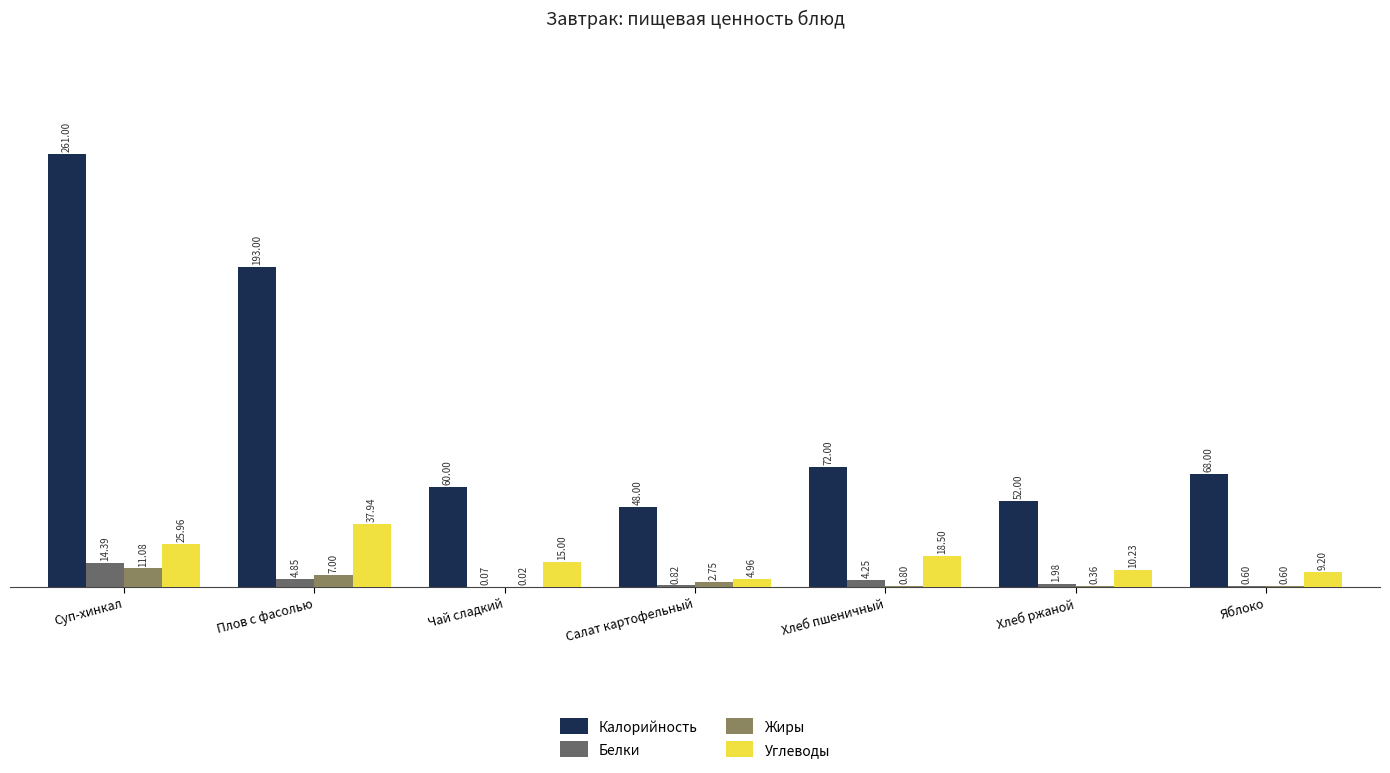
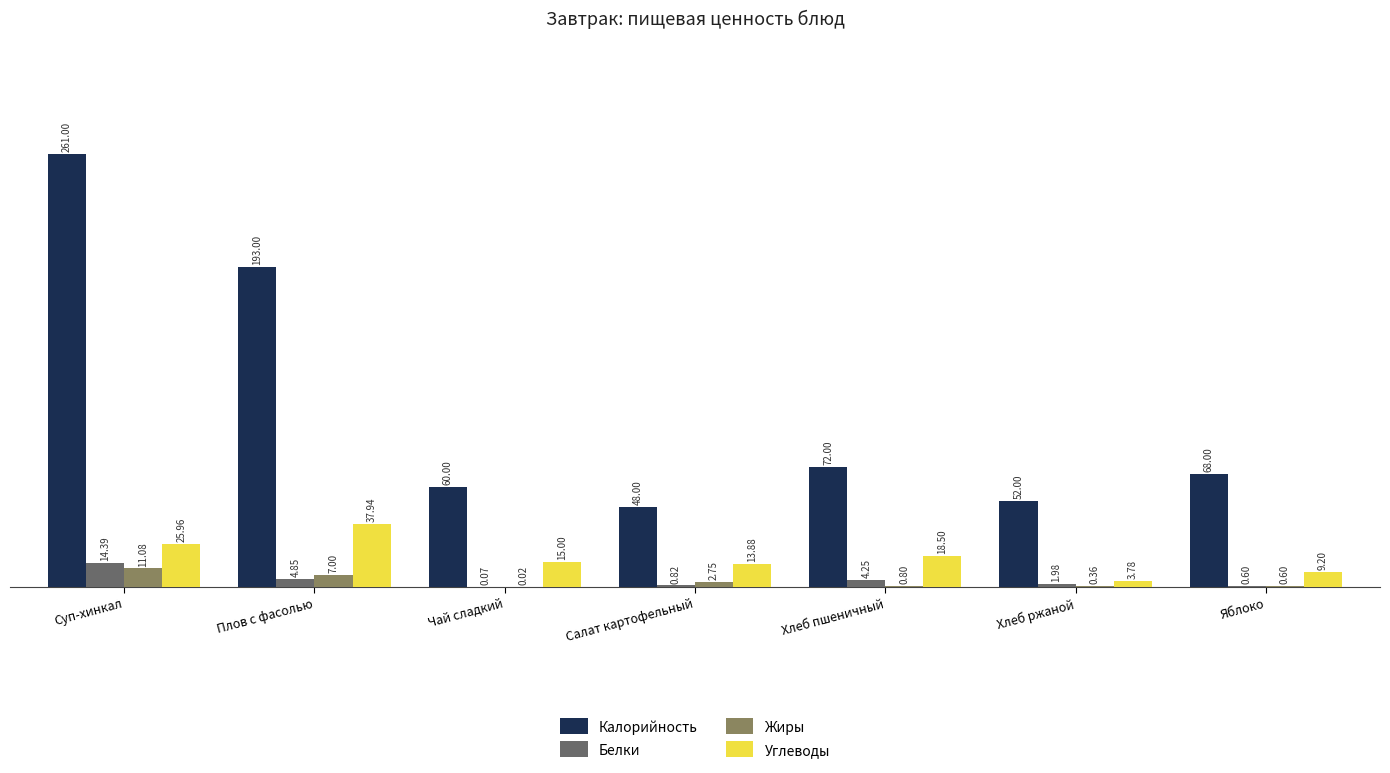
  {
    "Калорийность": {
      "Суп-хинкал": 261.00,
      "Плов с фасолью": 193.00,
      "Чай сладкий": 60.00,
      "Салат картофельный": 48.00,
      "Хлеб пшеничный": 72.00,
      "Хлеб ржаной": 52.00,
      "Яблоко": 68.00
    },
    "Углеводы": {
      "Суп-хинкал": 25.96,
      "Плов с фасолью": 37.94,
      "Чай сладкий": 15.00,
-     "Салат картофельный": 4.96,
+     "Салат картофельный": 13.88,
      "Хлеб пшеничный": 18.50,
-     "Хлеб ржаной": 10.23,
+     "Хлеб ржаной": 3.78,
      "Яблоко": 9.20
    }
  }
